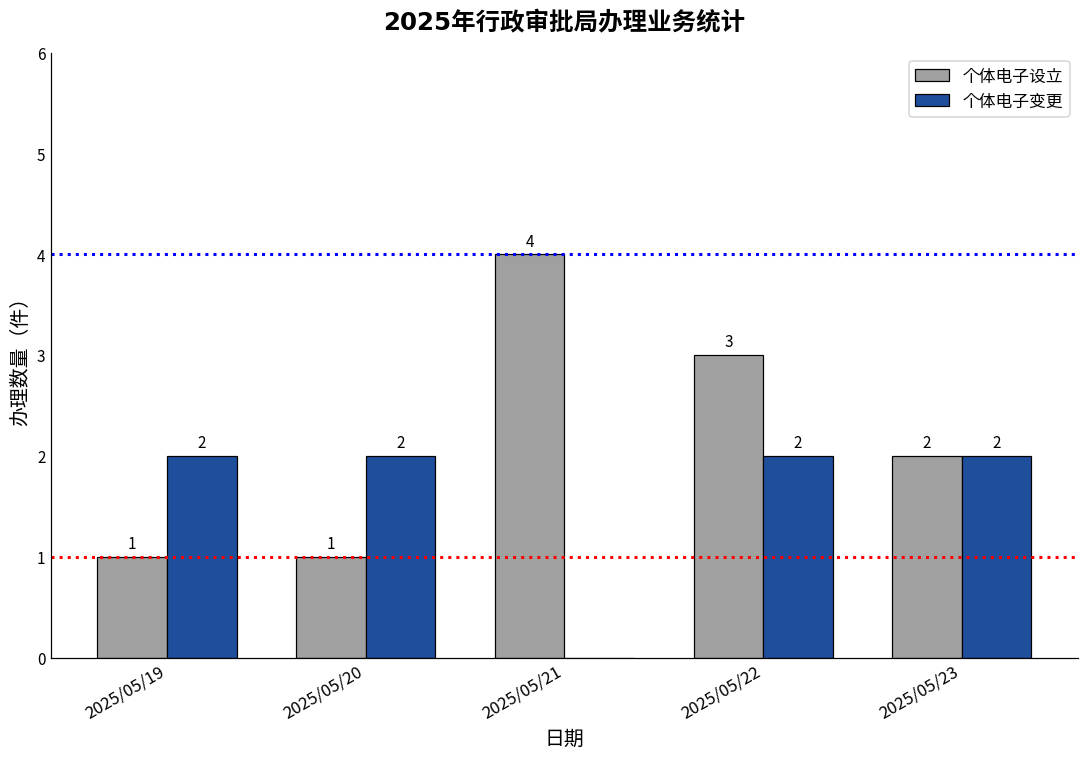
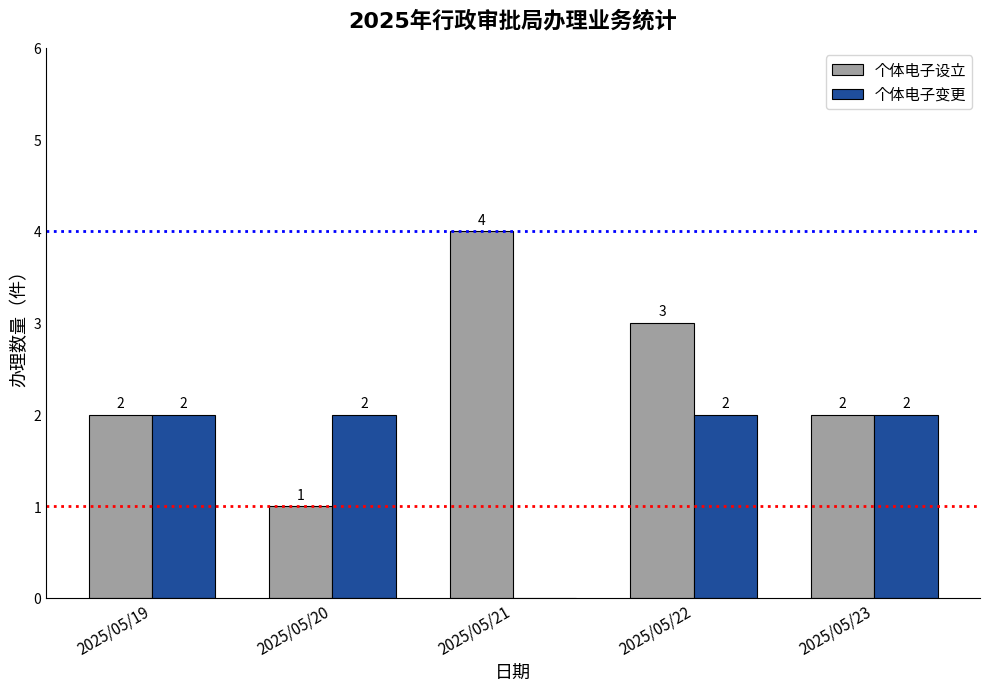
  {
    "个体电子设立": {
-     "2025/05/19": 1,
+     "2025/05/19": 2,
      "2025/05/20": 1,
      "2025/05/21": 4,
      "2025/05/22": 3,
      "2025/05/23": 2
    },
    "个体电子变更": {
      "2025/05/19": 2,
      "2025/05/20": 2,
      "2025/05/22": 2,
      "2025/05/23": 2
    }
  }
